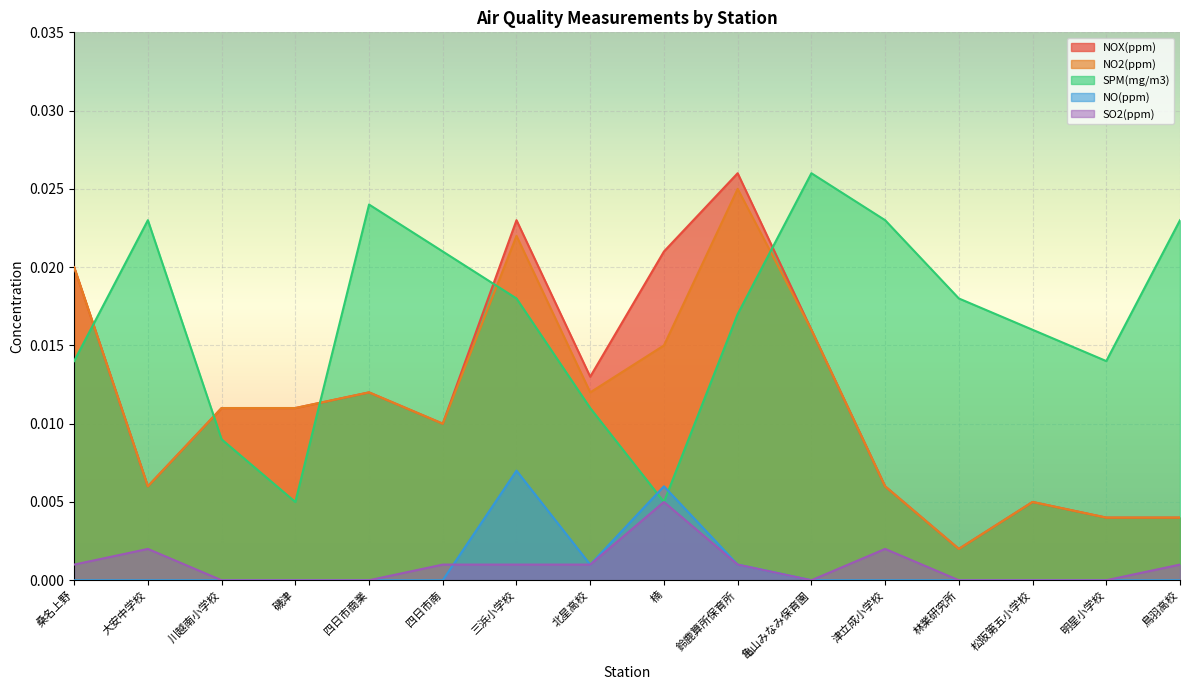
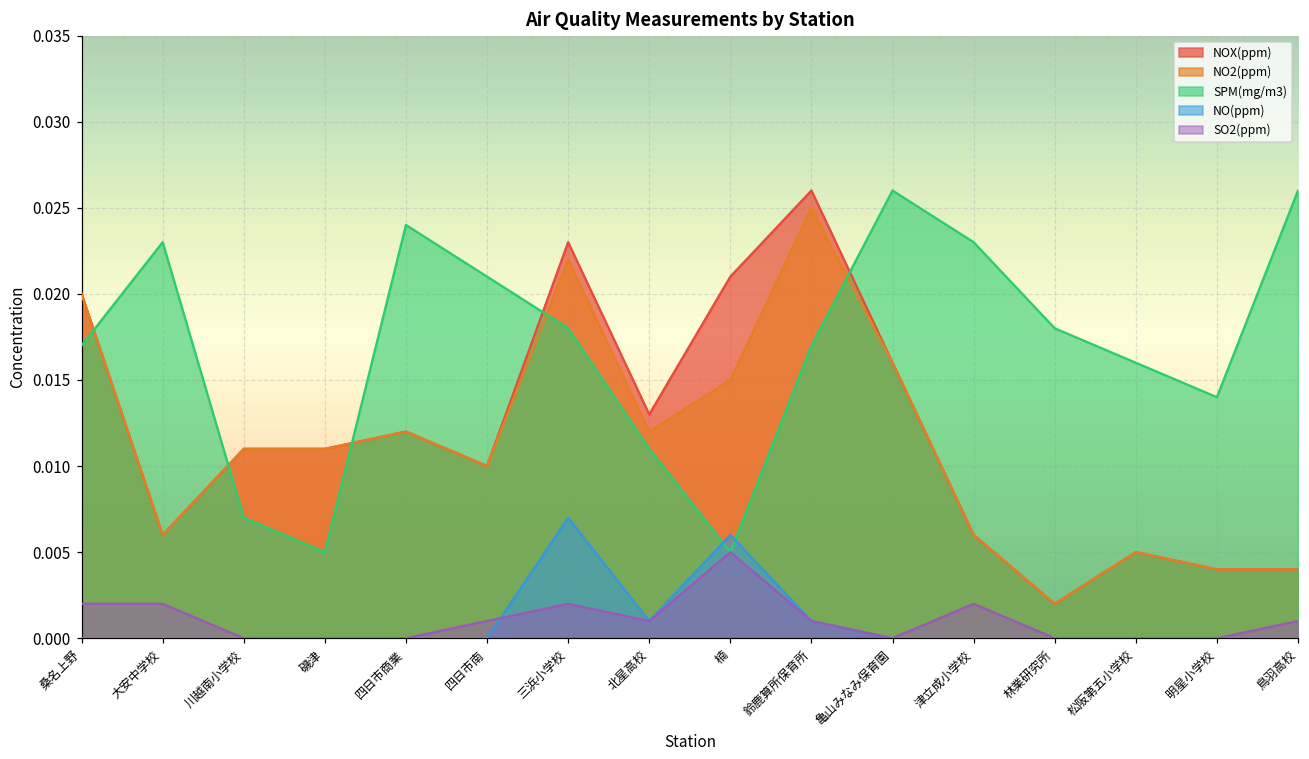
  {
    "SPM(mg/m3)": {
-     "桑名上野": 0.014,
+     "桑名上野": 0.017,
      "大安中学校": 0.023,
-     "川越南小学校": 0.009,
+     "川越南小学校": 0.007,
      "磯津": 0.005,
      "四日市商業": 0.024,
      "四日市南": 0.021,
      "三浜小学校": 0.018,
      "北星高校": 0.011,
      "鈴鹿算所保育所": 0.017,
      "亀山みなみ保育園": 0.026,
      "津立成小学校": 0.023,
      "林業研究所": 0.018,
      "松阪第五小学校": 0.016,
      "明星小学校": 0.014,
-     "鳥羽高校": 0.023
+     "鳥羽高校": 0.026
    },
    "NO(ppm)": {
      "桑名上野": 0.000,
      "大安中学校": 0.000,
      "四日市南": 0.000,
      "三浜小学校": 0.007,
      "楠": 0.006,
      "津立成小学校": 0.000,
      "鳥羽高校": 0.000
    },
    "SO2(ppm)": {
-     "桑名上野": 0.001,
+     "桑名上野": 0.002,
      "大安中学校": 0.002,
      "四日市南": 0.001,
-     "三浜小学校": 0.001,
+     "三浜小学校": 0.002,
      "津立成小学校": 0.002,
      "鳥羽高校": 0.001
    }
  }
